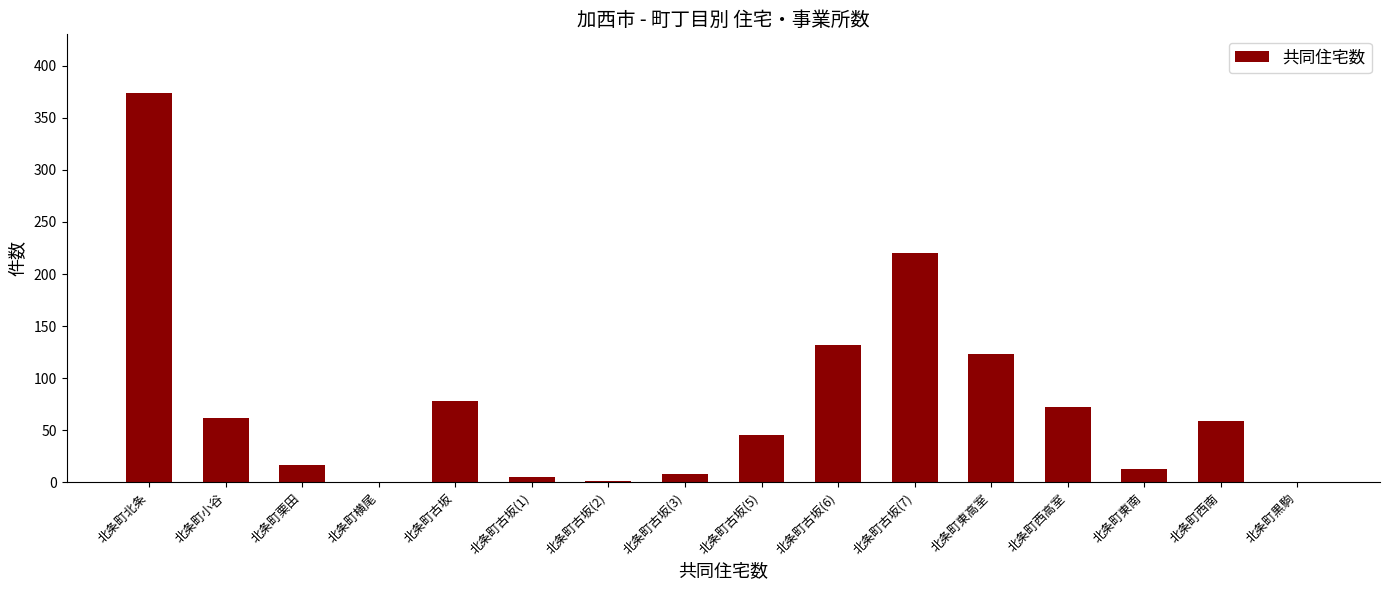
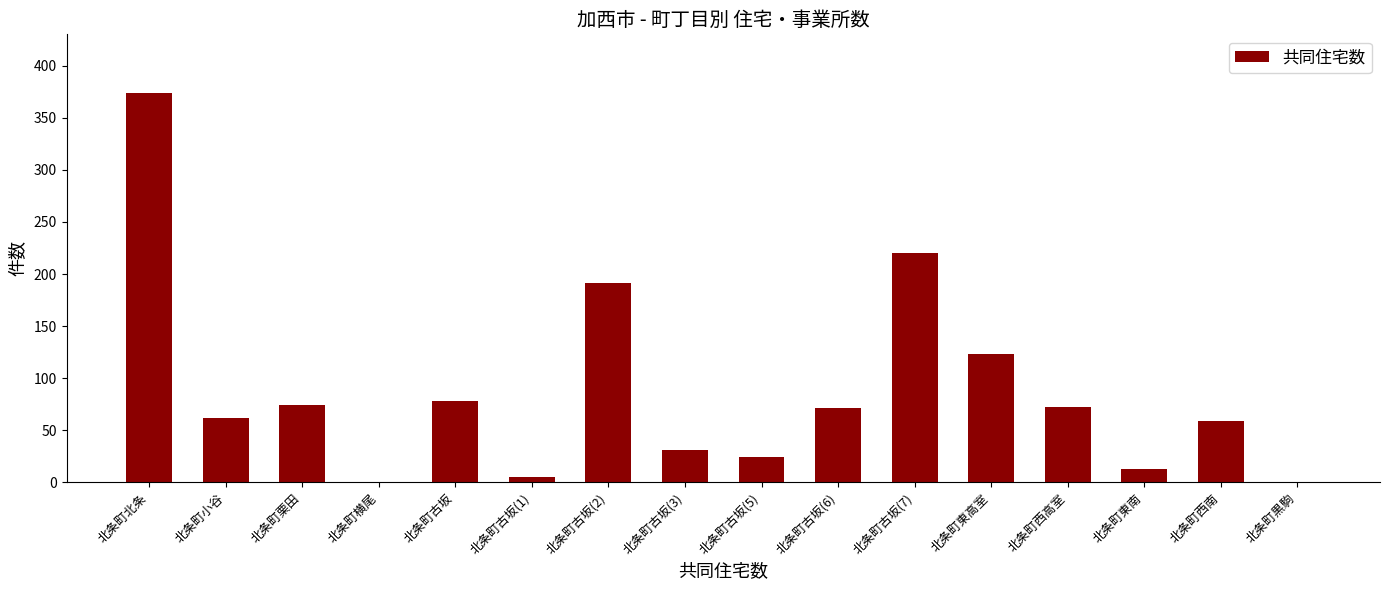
  {
    "北条町北条": 374,
    "北条町小谷": 62,
-   "北条町栗田": 17,
+   "北条町栗田": 74,
    "北条町横尾": 0,
    "北条町古坂": 78,
    "北条町古坂(1)": 5,
-   "北条町古坂(2)": 1,
-   "北条町古坂(3)": 8,
-   "北条町古坂(5)": 45,
-   "北条町古坂(6)": 132,
+   "北条町古坂(2)": 191,
+   "北条町古坂(3)": 31,
+   "北条町古坂(5)": 24,
+   "北条町古坂(6)": 71,
    "北条町古坂(7)": 220,
    "北条町東高室": 123,
    "北条町西高室": 72,
    "北条町東南": 13,
    "北条町西南": 59,
    "北条町黒駒": 0
  }
